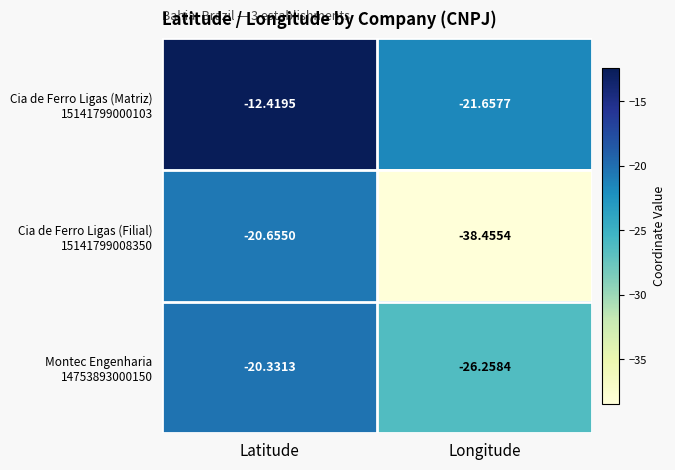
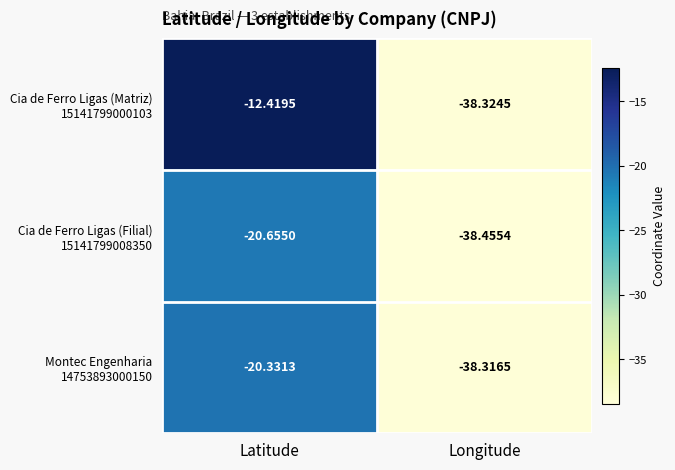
  {
    "Cia de Ferro Ligas (Matriz) 15141799000103": {
      "Latitude": -12.4195,
-     "Longitude": -21.6577
+     "Longitude": -38.3245
    },
    "Cia de Ferro Ligas (Filial) 15141799008350": {
      "Latitude": -20.6550,
      "Longitude": -38.4554
    },
    "Montec Engenharia 14753893000150": {
      "Latitude": -20.3313,
-     "Longitude": -26.2584
+     "Longitude": -38.3165
    }
  }
